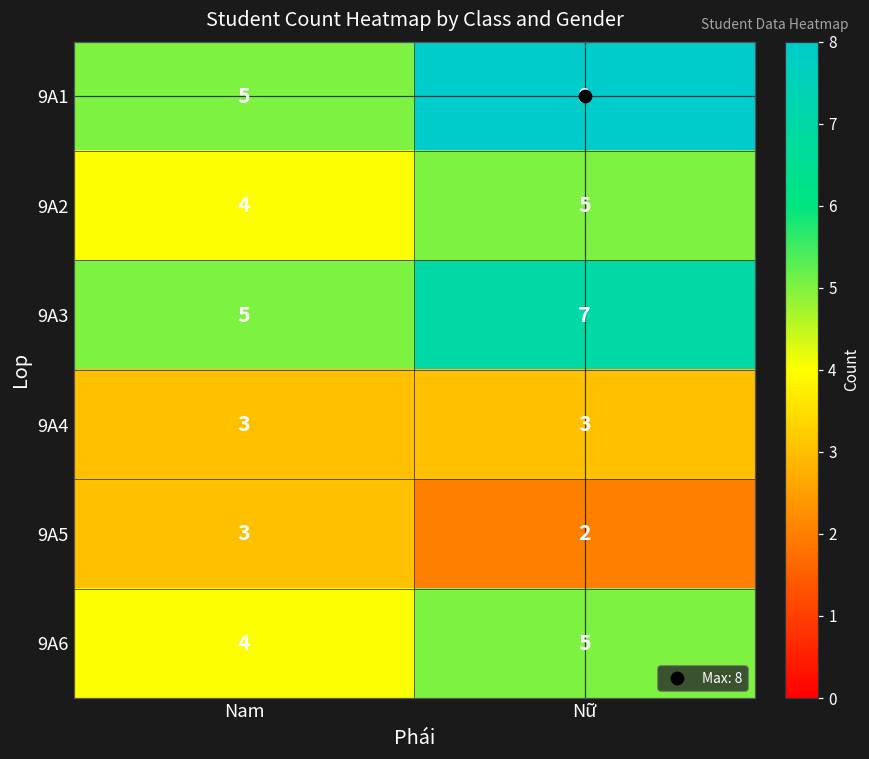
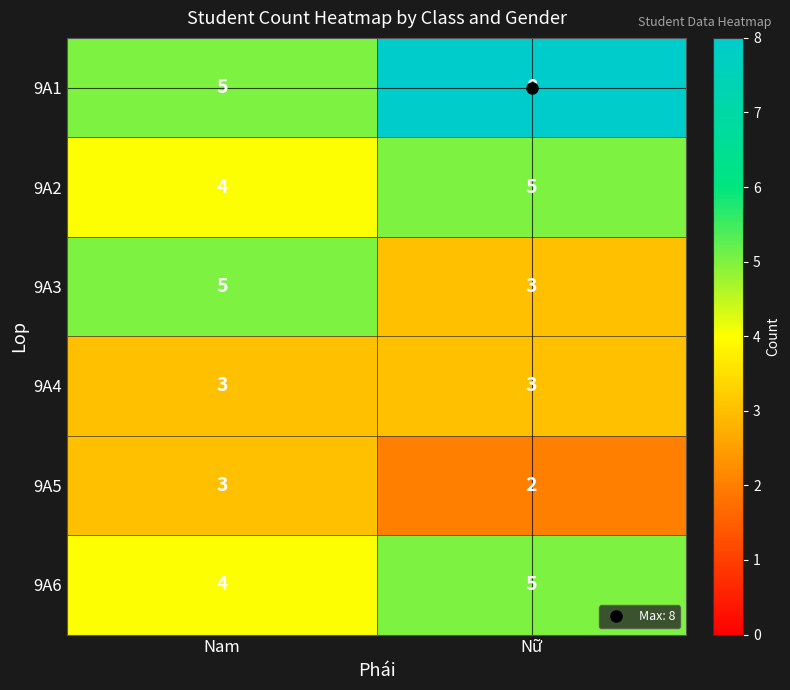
  {
    "9A1": {
      "Nam": 5
    },
    "9A2": {
      "Nam": 4,
      "Nữ": 5
    },
    "9A3": {
      "Nam": 5,
-     "Nữ": 7
+     "Nữ": 3
    },
    "9A4": {
      "Nam": 3,
      "Nữ": 3
    },
    "9A5": {
      "Nam": 3,
      "Nữ": 2
    },
    "9A6": {
      "Nam": 4,
      "Nữ": 5
    }
  }
